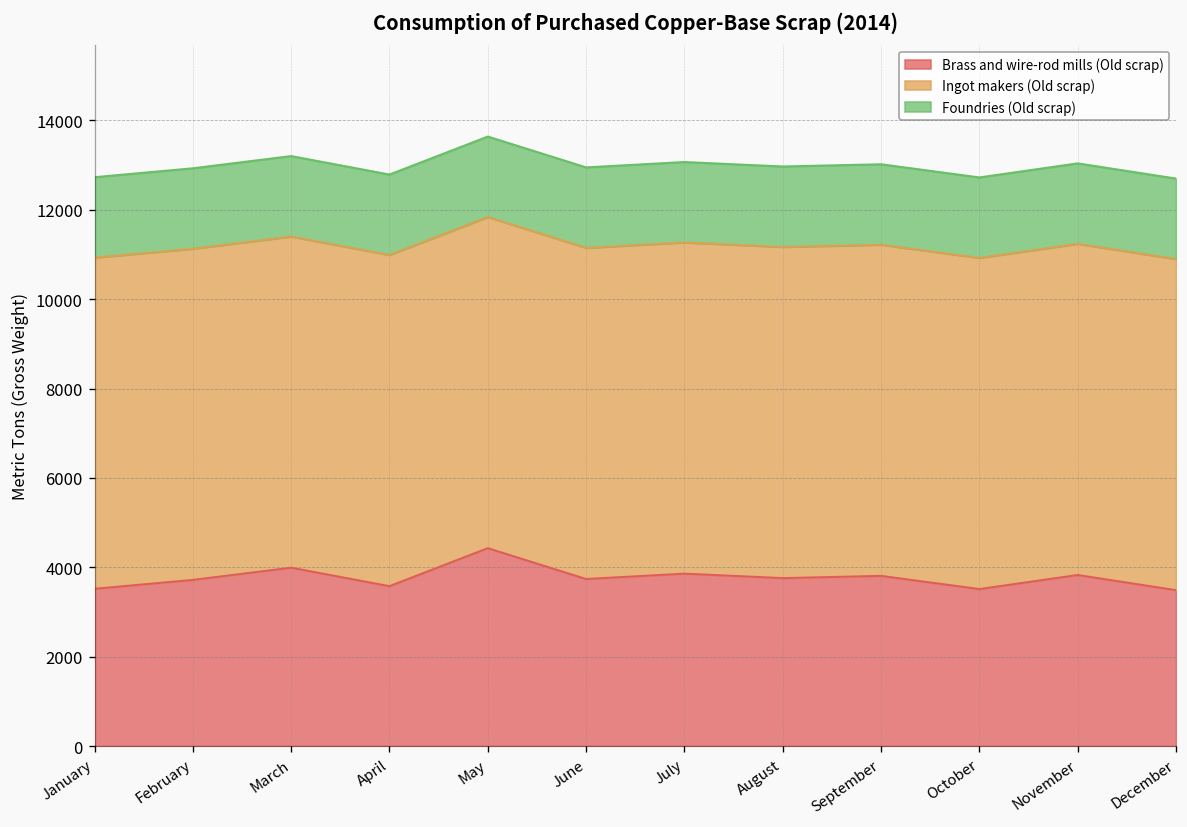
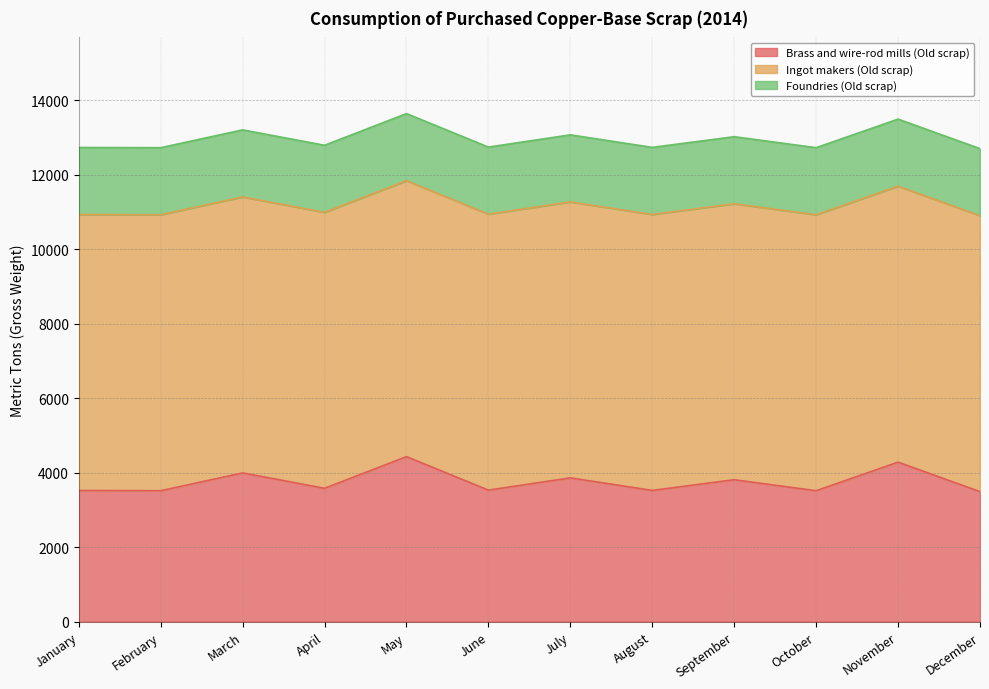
  {
    "Brass and wire-rod mills (Old scrap)": {
      "January": 3500,
-     "February": 3700,
+     "February": 3500,
      "March": 4000,
      "April": 3600,
      "May": 4400,
-     "June": 3700,
+     "June": 3500,
      "July": 3900,
-     "August": 3800,
+     "August": 3500,
      "September": 3800,
      "October": 3500,
-     "November": 3800,
+     "November": 4300,
      "December": 3500
    },
    "Ingot makers (Old scrap)": {
      "January": 7400,
      "February": 7400,
      "March": 7400,
      "April": 7400,
      "May": 7400,
      "June": 7400,
      "July": 7400,
      "August": 7400,
      "September": 7400,
      "October": 7400,
      "November": 7400,
      "December": 7400
    },
    "Foundries (Old scrap)": {
      "January": 1800,
      "February": 1800,
      "March": 1800,
      "April": 1800,
      "May": 1800,
      "June": 1800,
      "July": 1800,
      "August": 1800,
      "September": 1800,
      "October": 1800,
      "November": 1800,
      "December": 1800
    }
  }
